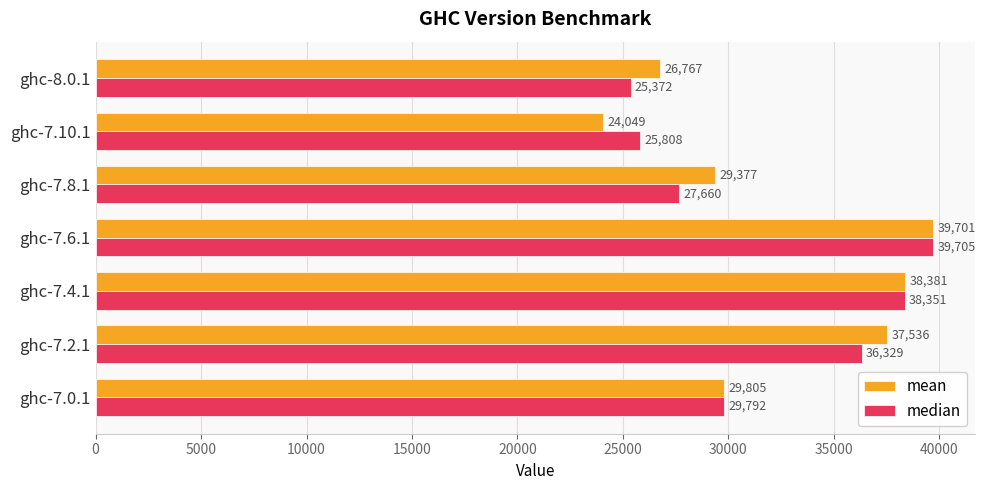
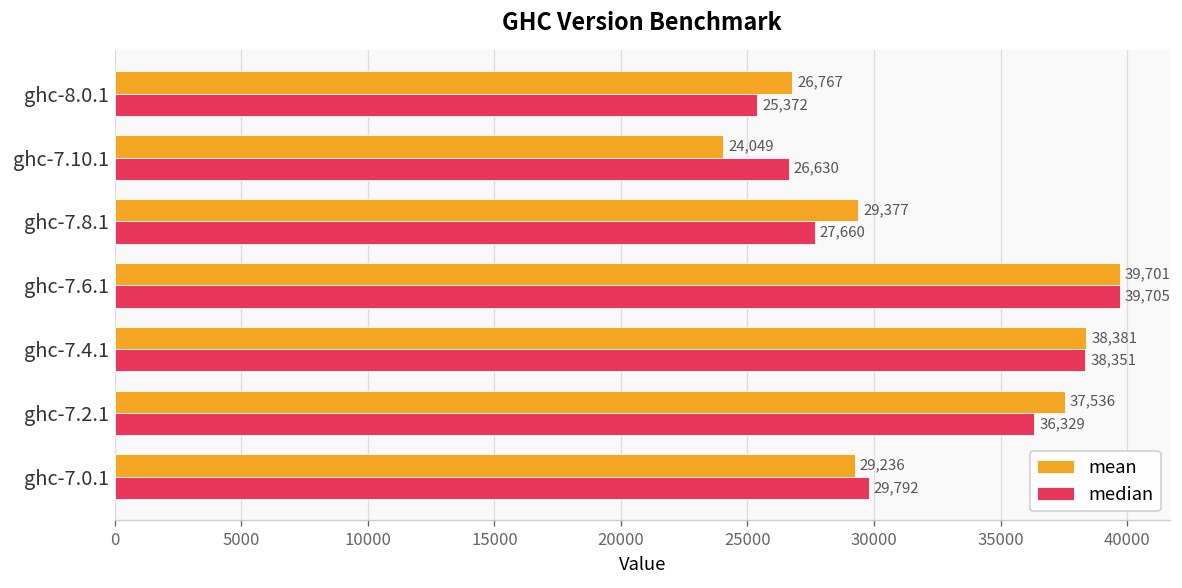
  {
    "mean": {
      "ghc-8.0.1": "26,767",
      "ghc-7.10.1": "24,049",
      "ghc-7.8.1": "29,377",
      "ghc-7.6.1": "39,701",
      "ghc-7.4.1": "38,381",
      "ghc-7.2.1": "37,536",
-     "ghc-7.0.1": "29,805"
+     "ghc-7.0.1": "29,236"
    },
    "median": {
      "ghc-8.0.1": "25,372",
-     "ghc-7.10.1": "25,808",
+     "ghc-7.10.1": "26,630",
      "ghc-7.8.1": "27,660",
      "ghc-7.6.1": "39,705",
      "ghc-7.4.1": "38,351",
      "ghc-7.2.1": "36,329",
      "ghc-7.0.1": "29,792"
    }
  }
